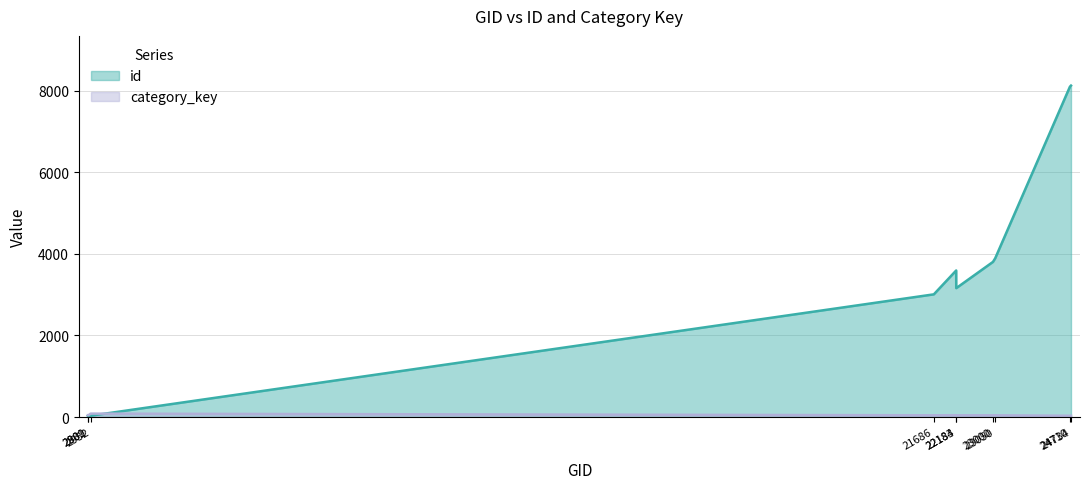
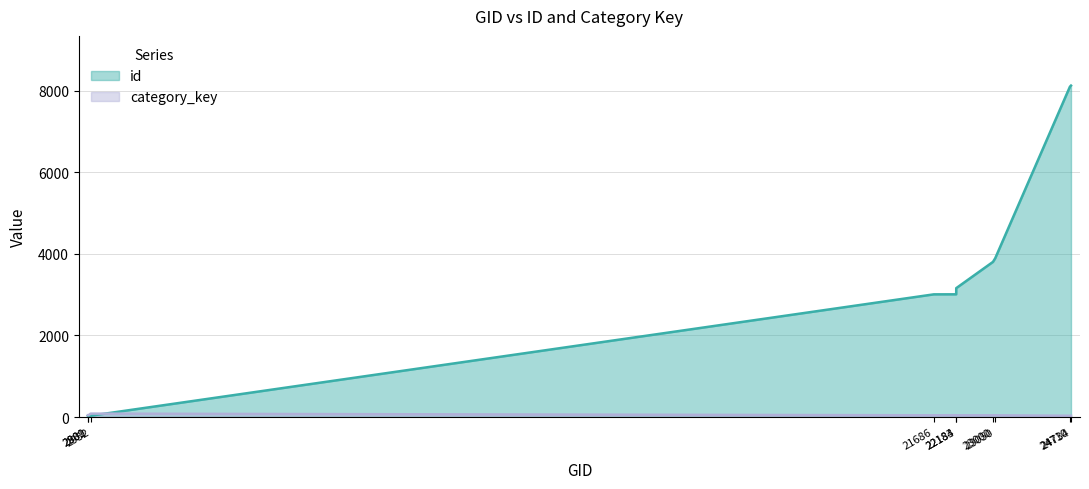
  {
    "id": {
      "21686": 3000,
-     "22183": 3600,
+     "22183": 3000,
      "22184": 3200,
      "23000": 3800,
      "23050": 3900,
      "24710": 8100,
      "24734": 8100
    },
    "category_key": {
      "21686": 0,
      "22183": 0,
      "22184": 0,
      "23000": 0,
      "23050": 0,
      "24710": 0,
      "24734": 0
    }
  }
